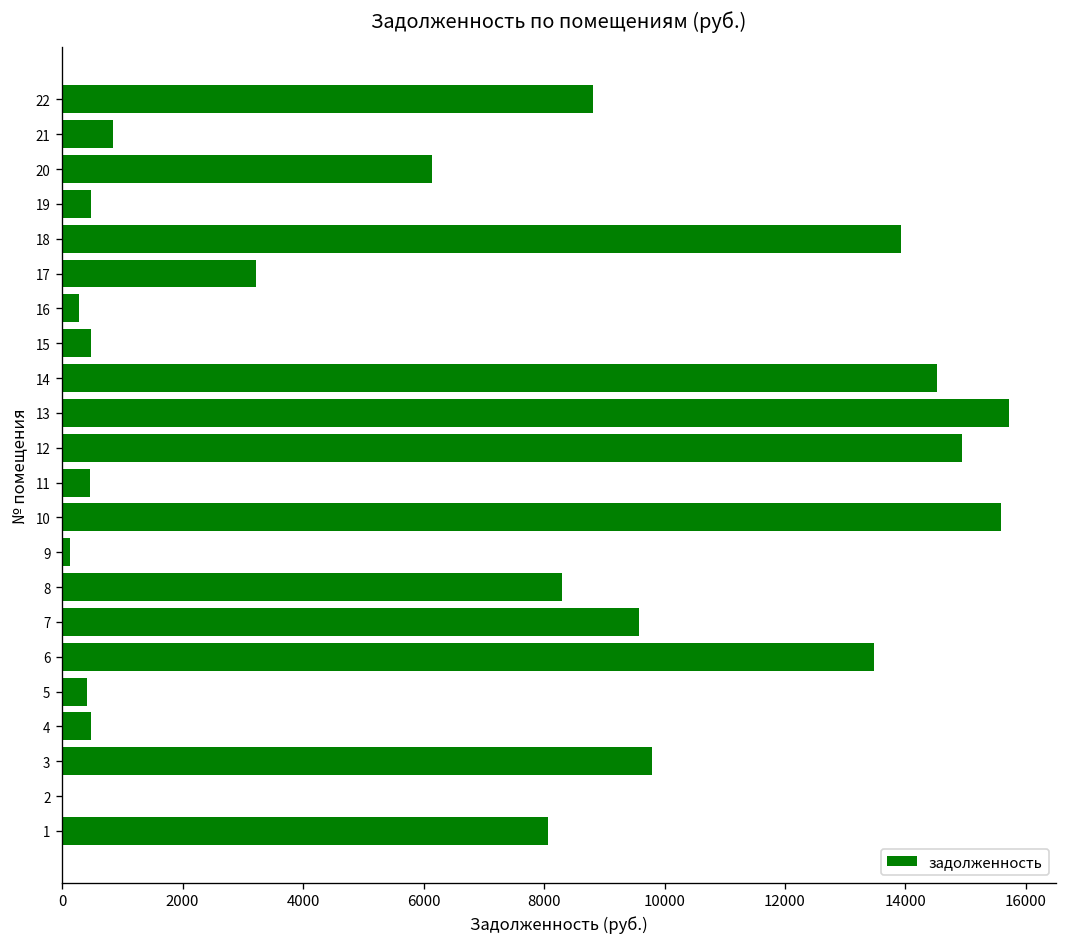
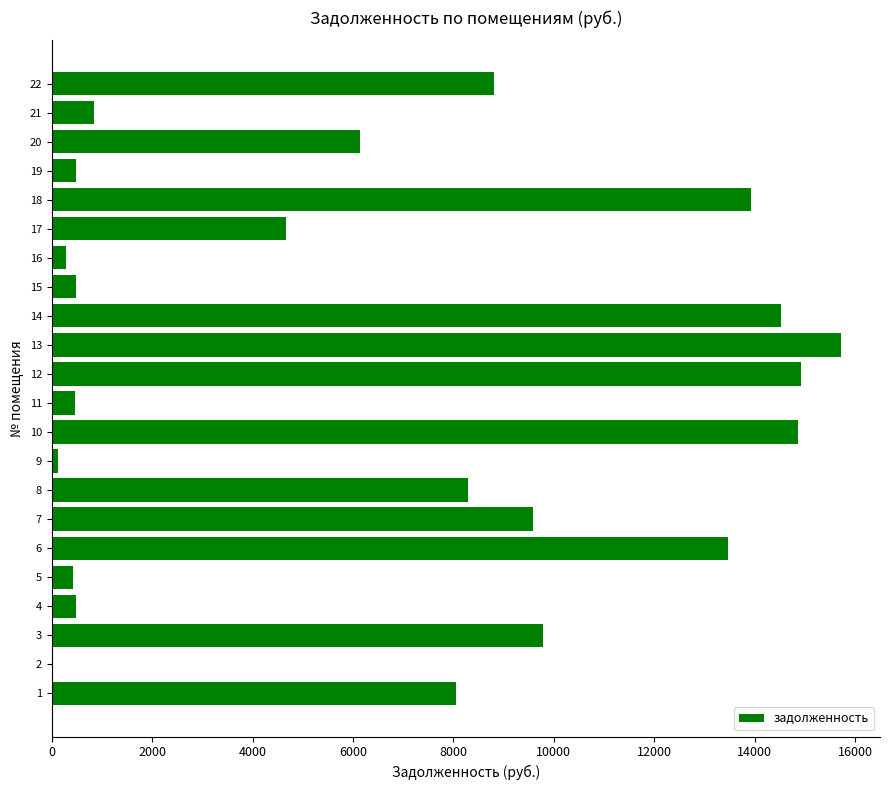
  {
    "22": 8800,
    "21": 800,
    "20": 6100,
    "19": 500,
    "18": 13900,
-   "17": 3200,
+   "17": 4700,
    "16": 300,
    "15": 500,
    "14": 14500,
    "13": 15700,
    "12": 14900,
    "11": 500,
-   "10": 15600,
+   "10": 14900,
    "9": 100,
    "8": 8300,
    "7": 9600,
    "6": 13500,
    "5": 400,
    "4": 500,
    "3": 9800,
    "2": 0,
    "1": 8100
  }
